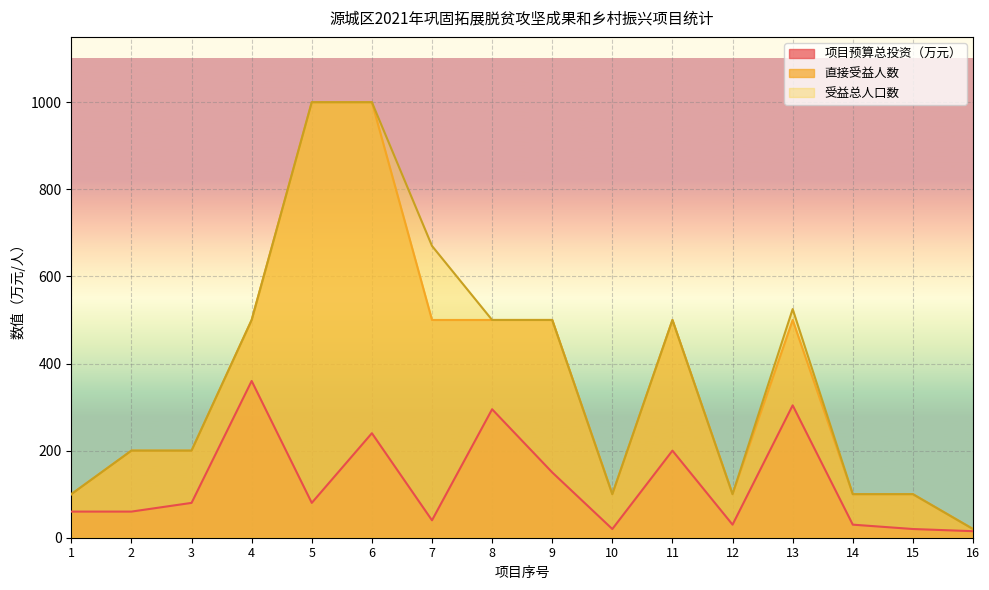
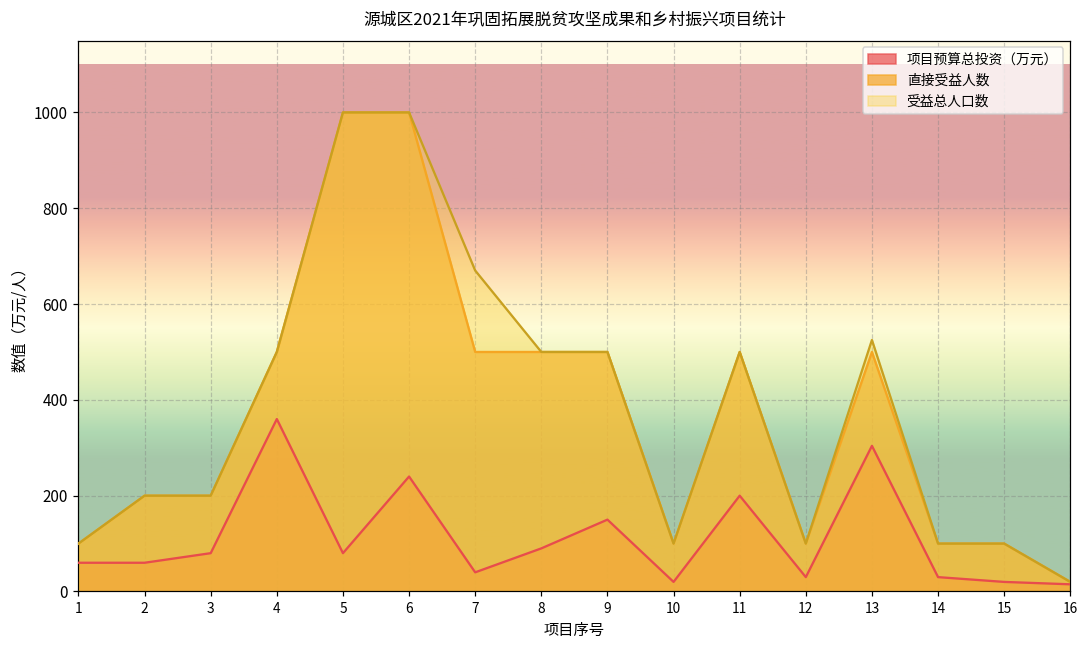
  {
    "项目预算总投资（万元）": {
      "1": 60,
      "2": 60,
      "3": 80,
      "4": 360,
      "5": 80,
      "6": 240,
      "7": 40,
-     "8": 300,
+     "8": 90,
      "9": 150,
      "10": 20,
      "11": 200,
      "12": 30,
      "13": 300,
      "14": 30,
      "15": 20
    }
  }
